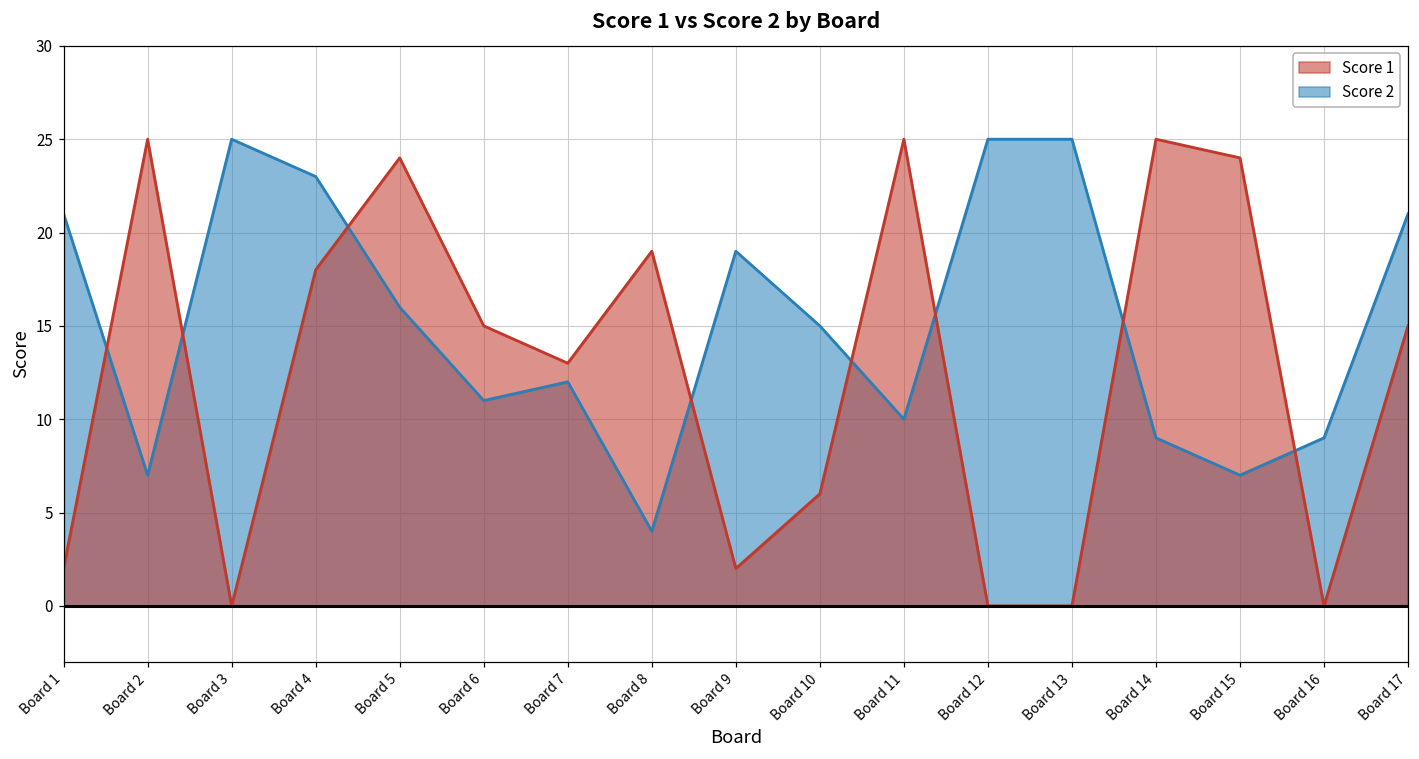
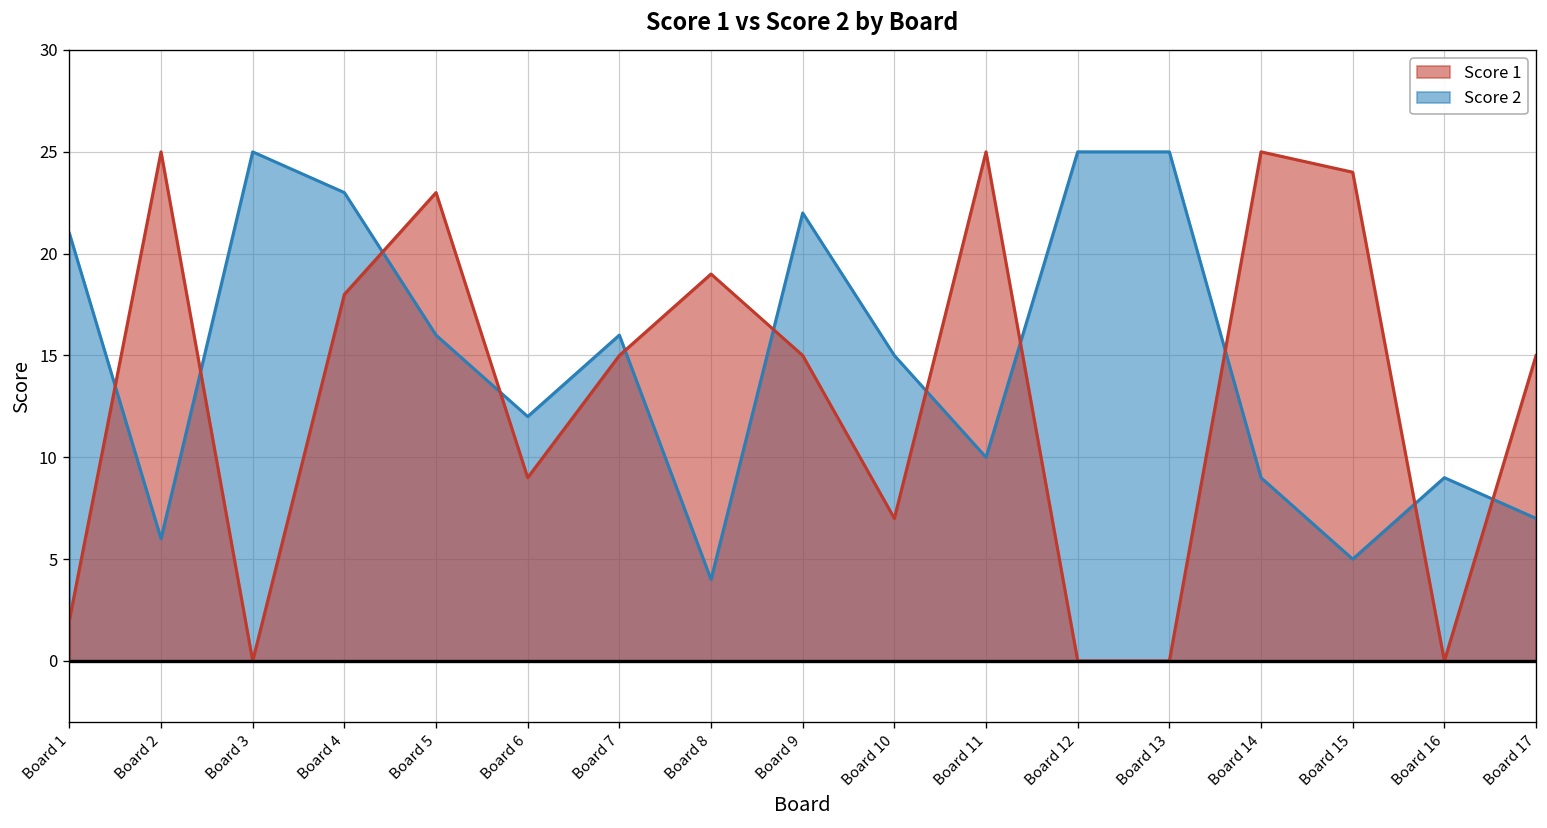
  {
    "Score 2": {
      "Board 1": 21,
-     "Board 2": 7,
+     "Board 2": 6,
      "Board 3": 25,
      "Board 4": 23,
      "Board 5": 16,
-     "Board 6": 11,
-     "Board 7": 12,
+     "Board 6": 12,
+     "Board 7": 16,
      "Board 8": 4,
-     "Board 9": 19,
+     "Board 9": 22,
      "Board 10": 15,
      "Board 11": 10,
      "Board 12": 25,
      "Board 13": 25,
      "Board 14": 9,
-     "Board 15": 7,
+     "Board 15": 5,
      "Board 16": 9,
-     "Board 17": 21
+     "Board 17": 7
    },
    "Score 1": {
      "Board 1": 2,
      "Board 2": 25,
      "Board 3": 0,
      "Board 4": 18,
-     "Board 5": 24,
-     "Board 6": 15,
-     "Board 7": 13,
+     "Board 5": 23,
+     "Board 6": 9,
+     "Board 7": 15,
      "Board 8": 19,
-     "Board 9": 2,
-     "Board 10": 6,
+     "Board 9": 15,
+     "Board 10": 7,
      "Board 11": 25,
      "Board 12": 0,
      "Board 13": 0,
      "Board 14": 25,
      "Board 15": 24,
      "Board 16": 0,
      "Board 17": 15
    }
  }
